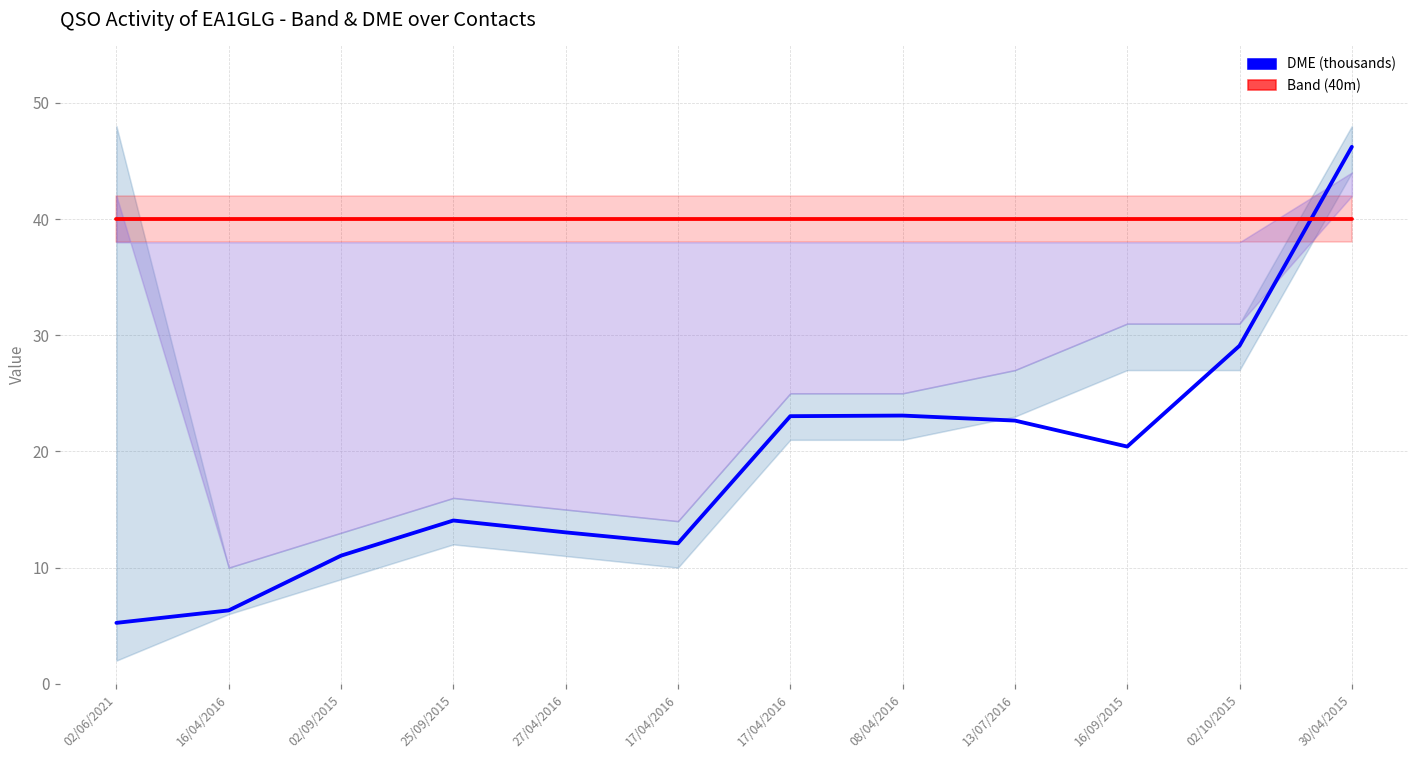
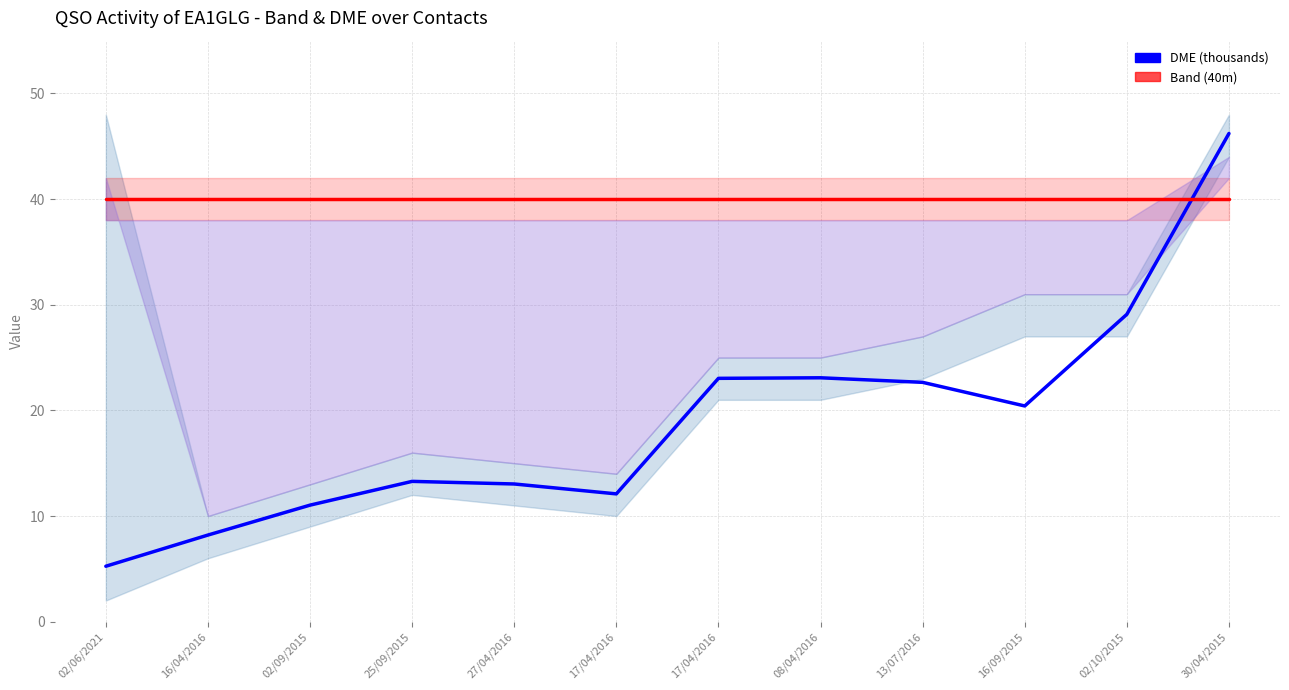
  {
    "DME (thousands)": {
      "02/06/2021": 5.2,
-     "16/04/2016": 6.3,
+     "16/04/2016": 8.2,
      "02/09/2015": 11.0,
-     "25/09/2015": 14.1,
+     "25/09/2015": 13.3,
      "27/04/2016": 13.0,
      "08/04/2016": 23.1,
      "13/07/2016": 22.7,
      "16/09/2015": 20.4,
      "02/10/2015": 29.1,
      "30/04/2015": 46.2
    }
  }
